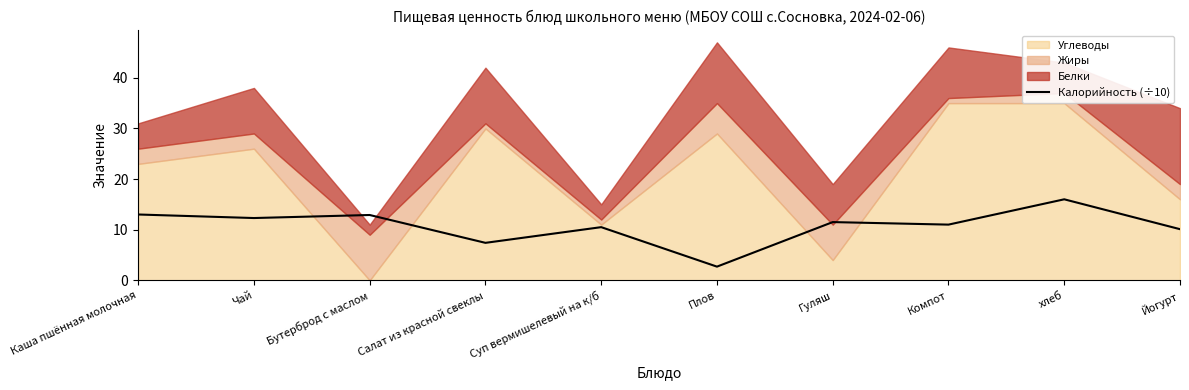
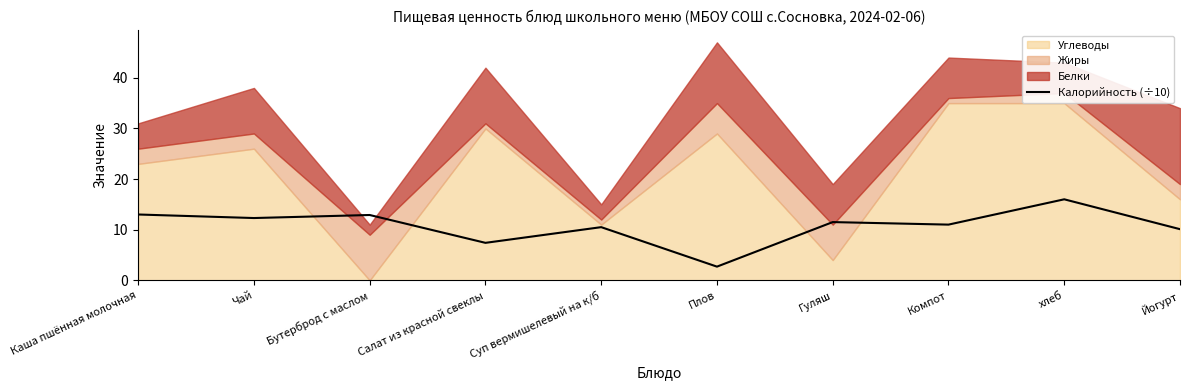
  {
    "Калорийность (÷10)": {
      "Каша пшённая молочная": 13,
      "Чай": 12,
      "Бутерброд с маслом": 13,
      "Салат из красной свеклы": 7,
      "Плов": 3,
      "Компот": 11,
      "хлеб": 16,
      "Йогурт": 10
    },
    "Белки": {
      "Каша пшённая молочная": 5,
      "Чай": 9,
      "Бутерброд с маслом": 2,
      "Салат из красной свеклы": 11,
      "Суп вермишелевый на к/б": 3,
      "Плов": 12,
      "Гуляш": 8,
-     "Компот": 10,
+     "Компот": 8,
      "Йогурт": 15
    }
  }
